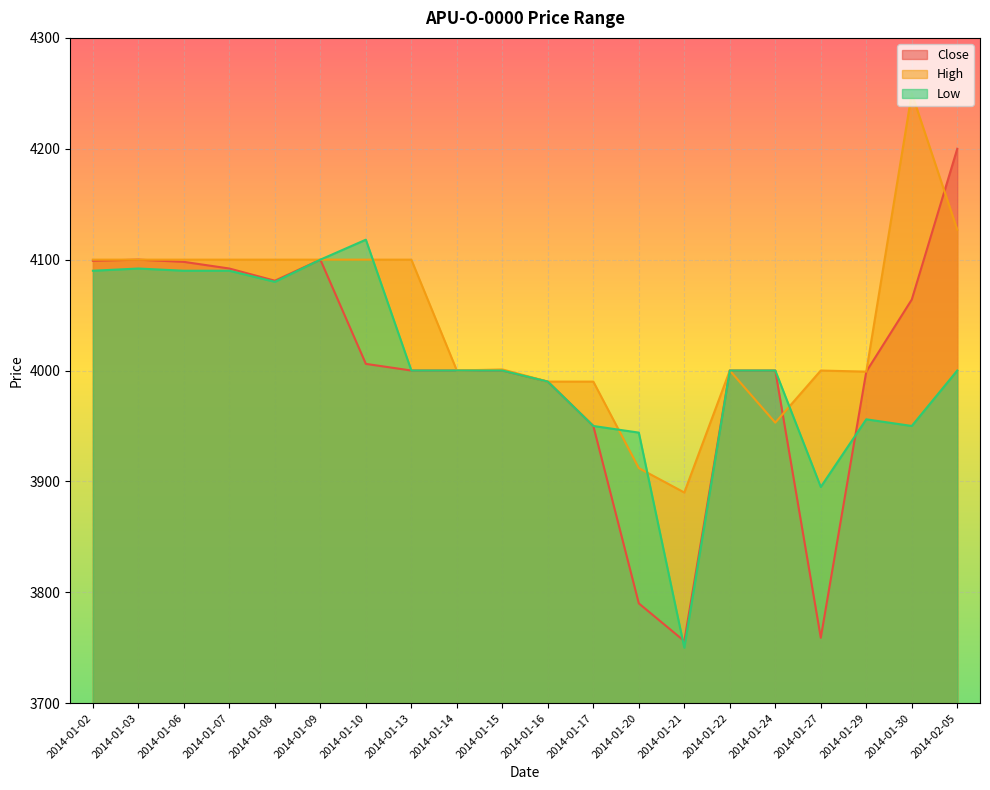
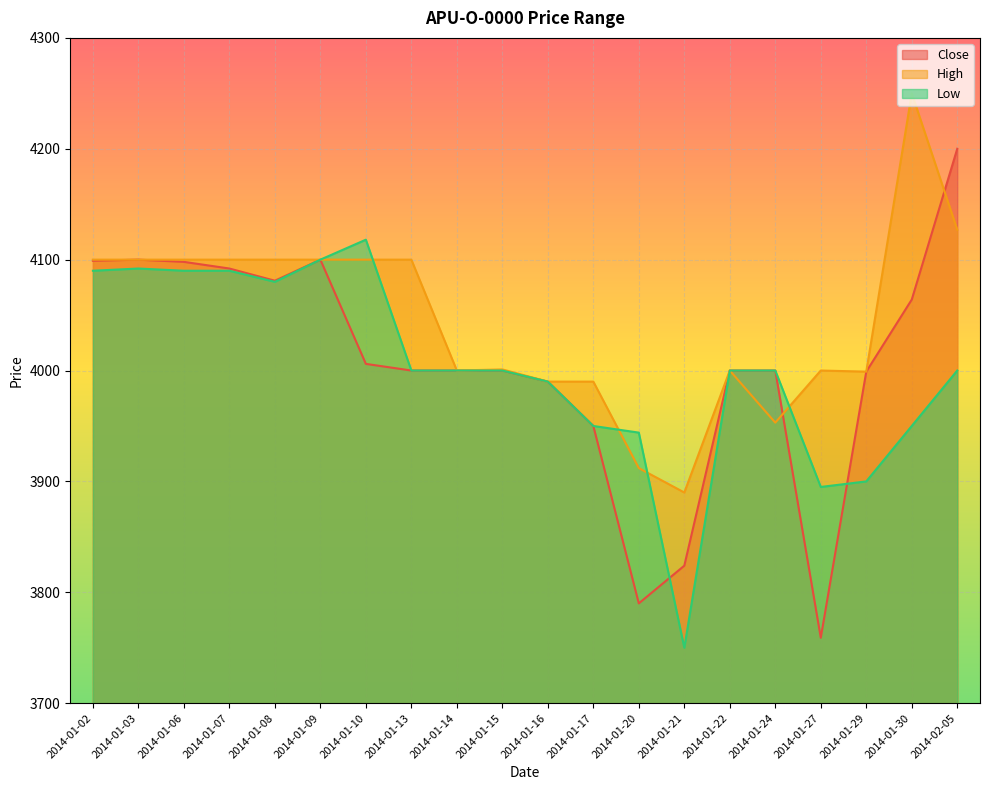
  {
    "Close": {
      "2014-01-10": 4006,
      "2014-01-20": 3790,
-     "2014-01-21": 3756,
+     "2014-01-21": 3824,
      "2014-01-27": 3759,
      "2014-01-30": 4064,
      "2014-02-05": 4200
    },
    "High": {
      "2014-01-07": 4100,
      "2014-01-08": 4100,
      "2014-01-10": 4100,
      "2014-01-13": 4100,
      "2014-01-17": 3990,
      "2014-01-20": 3912,
      "2014-01-21": 3890,
      "2014-01-24": 3953,
      "2014-01-27": 4000,
      "2014-02-05": 4127
    },
    "Low": {
      "2014-01-02": 4090,
      "2014-01-03": 4092,
      "2014-01-06": 4090,
      "2014-01-10": 4118,
      "2014-01-20": 3944,
      "2014-01-21": 3750,
      "2014-01-27": 3895,
-     "2014-01-29": 3956,
+     "2014-01-29": 3900,
      "2014-01-30": 3950,
      "2014-02-05": 4000
    }
  }
